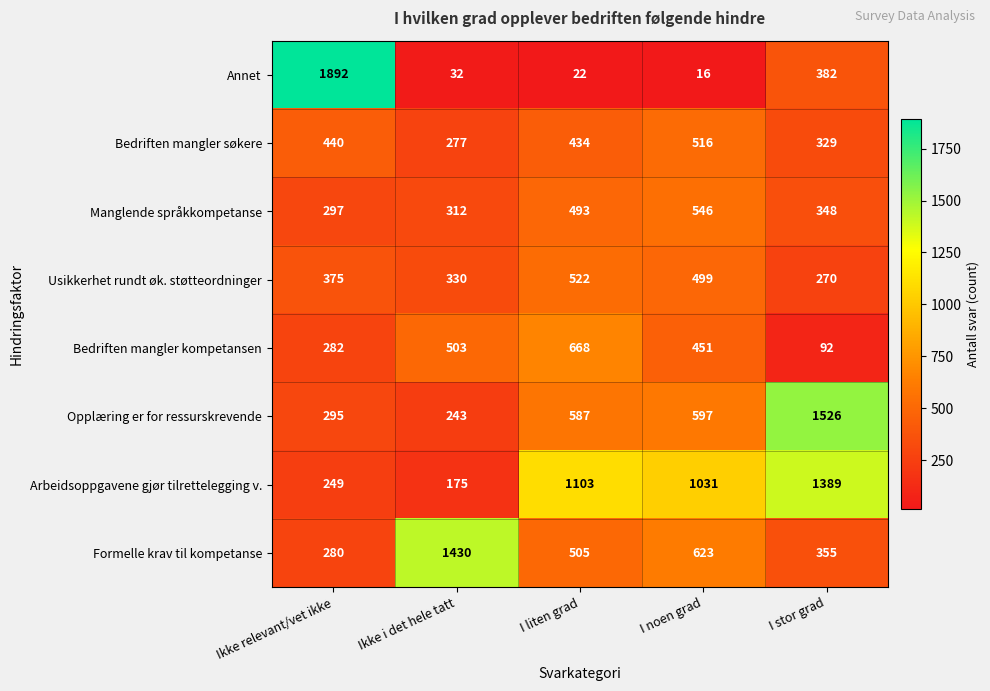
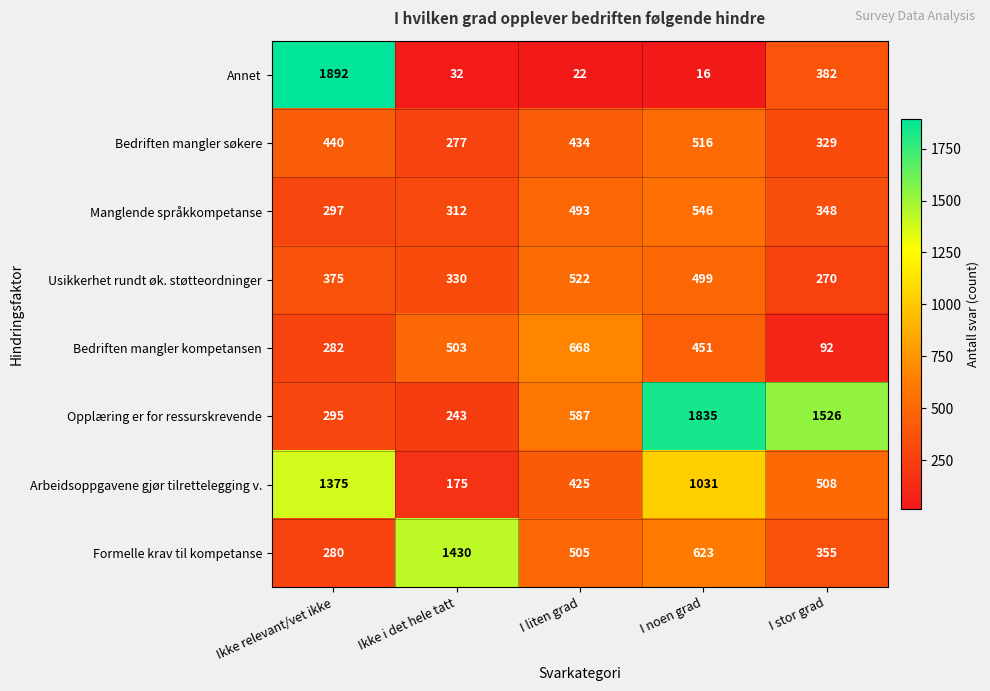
  {
    "Annet": {
      "Ikke relevant/vet ikke": 1892,
      "Ikke i det hele tatt": 32,
      "I liten grad": 22,
      "I noen grad": 16,
      "I stor grad": 382
    },
    "Bedriften mangler søkere": {
      "Ikke relevant/vet ikke": 440,
      "Ikke i det hele tatt": 277,
      "I liten grad": 434,
      "I noen grad": 516,
      "I stor grad": 329
    },
    "Manglende språkkompetanse": {
      "Ikke relevant/vet ikke": 297,
      "Ikke i det hele tatt": 312,
      "I liten grad": 493,
      "I noen grad": 546,
      "I stor grad": 348
    },
    "Usikkerhet rundt øk. støtteordninger": {
      "Ikke relevant/vet ikke": 375,
      "Ikke i det hele tatt": 330,
      "I liten grad": 522,
      "I noen grad": 499,
      "I stor grad": 270
    },
    "Bedriften mangler kompetansen": {
      "Ikke relevant/vet ikke": 282,
      "Ikke i det hele tatt": 503,
      "I liten grad": 668,
      "I noen grad": 451,
      "I stor grad": 92
    },
    "Opplæring er for ressurskrevende": {
      "Ikke relevant/vet ikke": 295,
      "Ikke i det hele tatt": 243,
      "I liten grad": 587,
-     "I noen grad": 597,
+     "I noen grad": 1835,
      "I stor grad": 1526
    },
    "Arbeidsoppgavene gjør tilrettelegging v.": {
-     "Ikke relevant/vet ikke": 249,
+     "Ikke relevant/vet ikke": 1375,
      "Ikke i det hele tatt": 175,
-     "I liten grad": 1103,
+     "I liten grad": 425,
      "I noen grad": 1031,
-     "I stor grad": 1389
+     "I stor grad": 508
    },
    "Formelle krav til kompetanse": {
      "Ikke relevant/vet ikke": 280,
      "Ikke i det hele tatt": 1430,
      "I liten grad": 505,
      "I noen grad": 623,
      "I stor grad": 355
    }
  }
